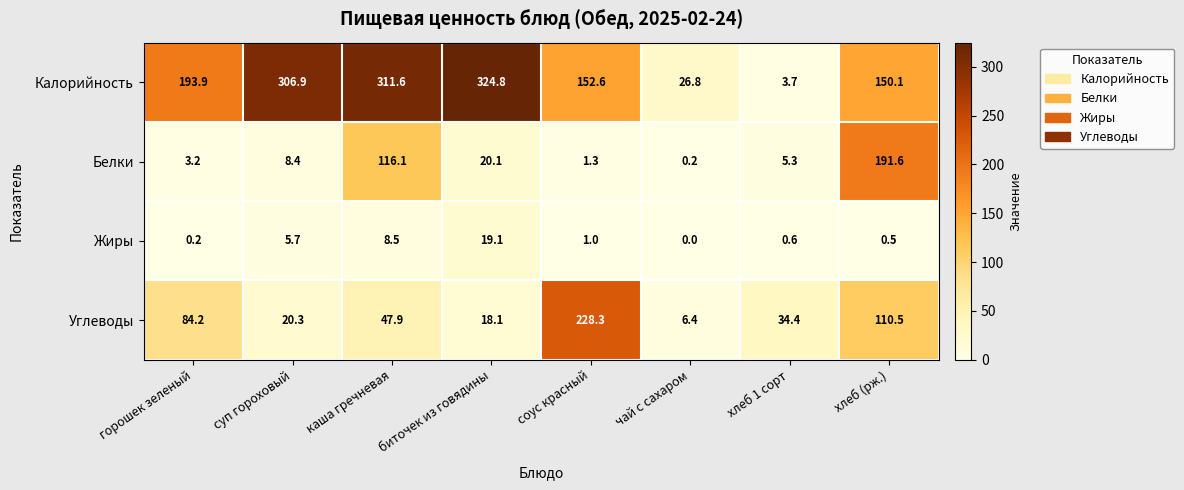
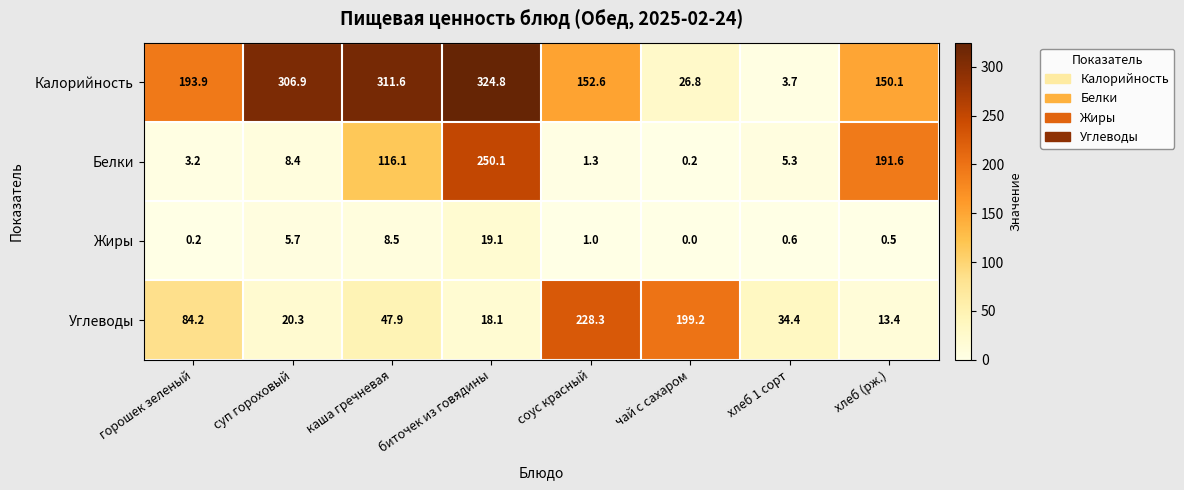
  {
    "Калорийность": {
      "горошек зеленый": 193.9,
      "суп гороховый": 306.9,
      "каша гречневая": 311.6,
      "биточек из говядины": 324.8,
      "соус красный": 152.6,
      "чай с сахаром": 26.8,
      "хлеб 1 сорт": 3.7,
      "хлеб (рж.)": 150.1
    },
    "Белки": {
      "горошек зеленый": 3.2,
      "суп гороховый": 8.4,
      "каша гречневая": 116.1,
-     "биточек из говядины": 20.1,
+     "биточек из говядины": 250.1,
      "соус красный": 1.3,
      "чай с сахаром": 0.2,
      "хлеб 1 сорт": 5.3,
      "хлеб (рж.)": 191.6
    },
    "Жиры": {
      "горошек зеленый": 0.2,
      "суп гороховый": 5.7,
      "каша гречневая": 8.5,
      "биточек из говядины": 19.1,
      "соус красный": 1.0,
      "чай с сахаром": 0.0,
      "хлеб 1 сорт": 0.6,
      "хлеб (рж.)": 0.5
    },
    "Углеводы": {
      "горошек зеленый": 84.2,
      "суп гороховый": 20.3,
      "каша гречневая": 47.9,
      "биточек из говядины": 18.1,
      "соус красный": 228.3,
-     "чай с сахаром": 6.4,
+     "чай с сахаром": 199.2,
      "хлеб 1 сорт": 34.4,
-     "хлеб (рж.)": 110.5
+     "хлеб (рж.)": 13.4
    }
  }
